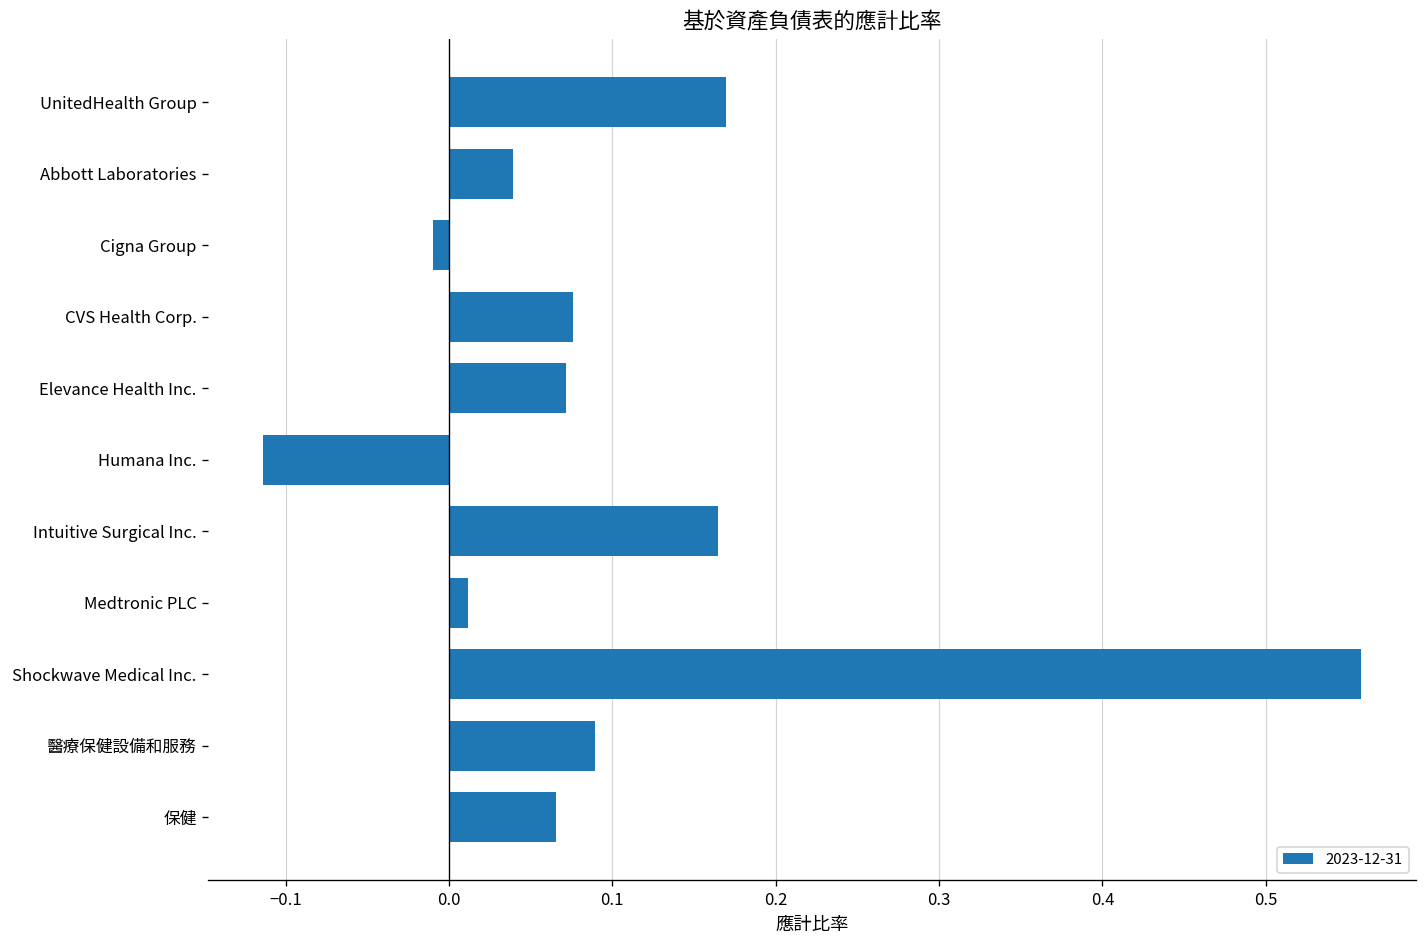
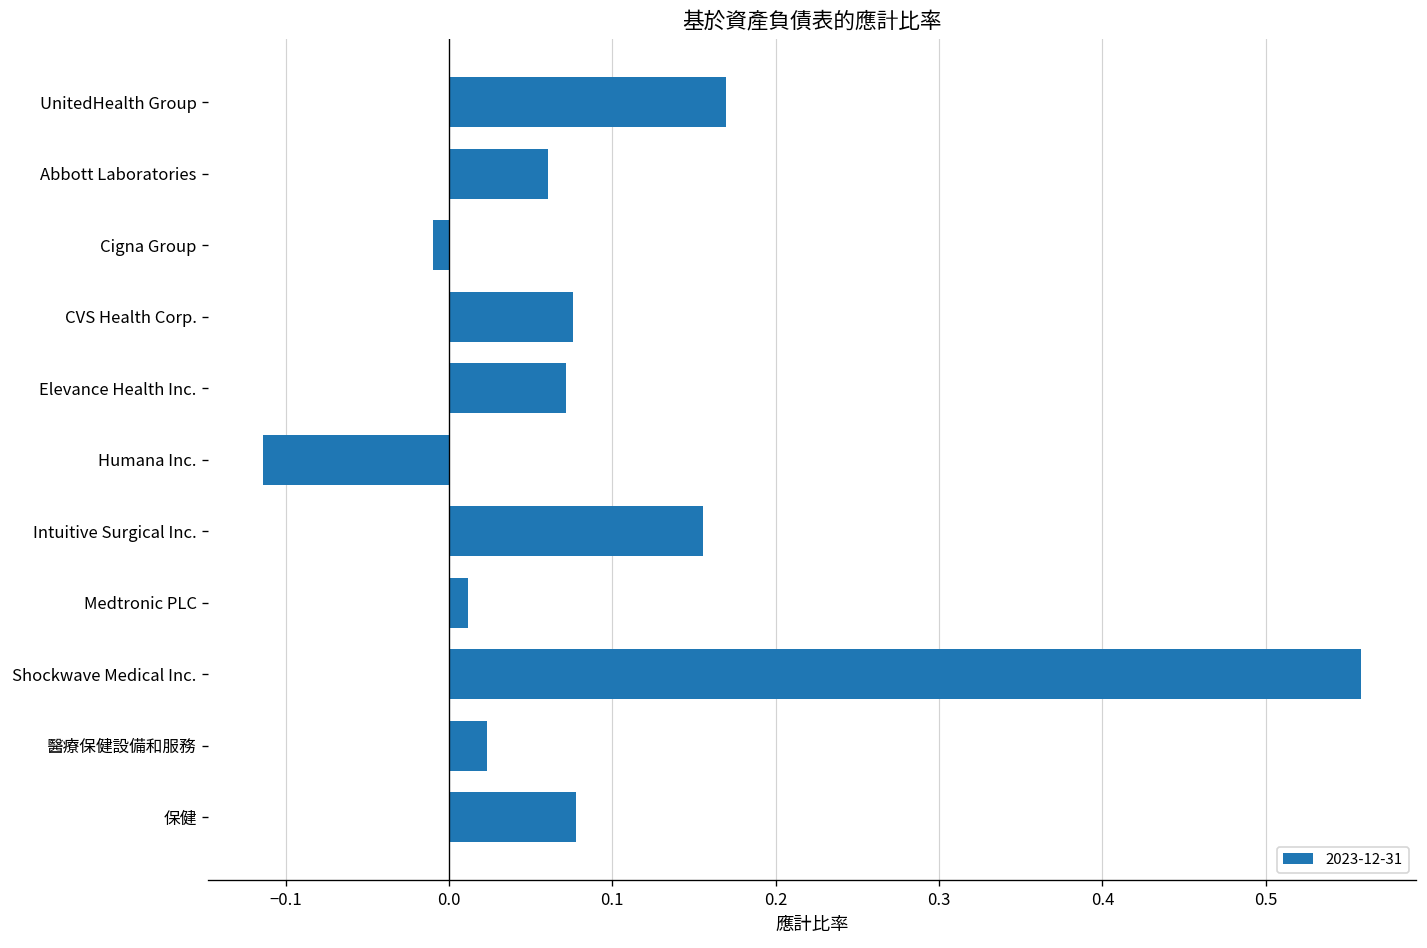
  {
    "UnitedHealth Group": 0.170,
-   "Abbott Laboratories": 0.040,
+   "Abbott Laboratories": 0.061,
    "Cigna Group": -0.010,
    "CVS Health Corp.": 0.076,
    "Elevance Health Inc.": 0.071,
    "Humana Inc.": -0.114,
-   "Intuitive Surgical Inc.": 0.165,
+   "Intuitive Surgical Inc.": 0.156,
    "Medtronic PLC": 0.012,
    "Shockwave Medical Inc.": 0.558,
-   "醫療保健設備和服務": 0.090,
-   "保健": 0.065
+   "醫療保健設備和服務": 0.023,
+   "保健": 0.078
  }
